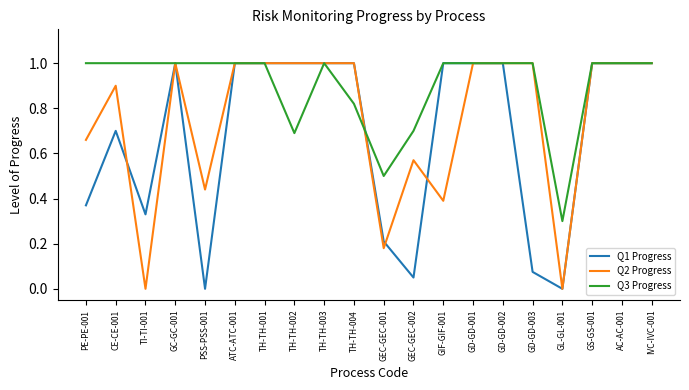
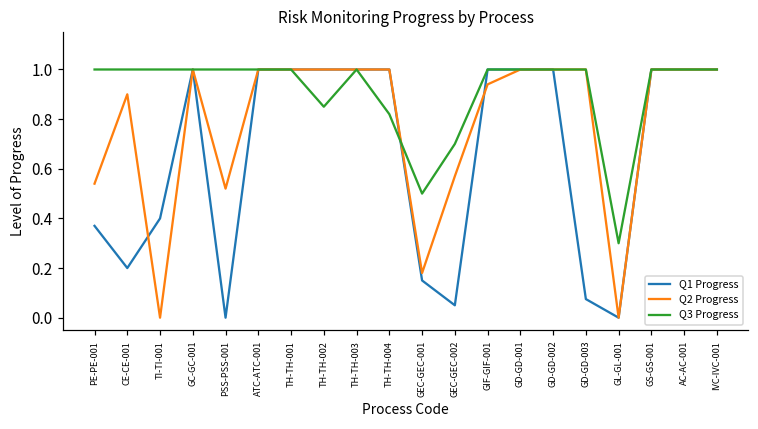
  {
    "Q1 Progress": {
      "PE-PE-001": 0.37,
-     "CE-CE-001": 0.7,
-     "TI-TI-001": 0.33,
+     "CE-CE-001": 0.2,
+     "TI-TI-001": 0.40,
      "PSS-PSS-001": 0.00,
-     "GEC-GEC-001": 0.21,
+     "GEC-GEC-001": 0.15,
      "GEC-GEC-002": 0.05,
      "GD-GD-003": 0.08
    },
    "Q2 Progress": {
-     "PE-PE-001": 0.66,
+     "PE-PE-001": 0.54,
      "CE-CE-001": 0.90,
      "TI-TI-001": 0.00,
-     "PSS-PSS-001": 0.44,
+     "PSS-PSS-001": 0.52,
      "GEC-GEC-001": 0.18,
      "GEC-GEC-002": 0.57,
-     "GIF-GIF-001": 0.39
+     "GIF-GIF-001": 0.94
    },
    "Q3 Progress": {
      "PE-PE-001": 1.00,
      "CE-CE-001": 1.00,
      "TI-TI-001": 1.00,
      "PSS-PSS-001": 1.00,
-     "TH-TH-002": 0.69,
+     "TH-TH-002": 0.85,
      "TH-TH-004": 0.82,
      "GEC-GEC-001": 0.50,
      "GEC-GEC-002": 0.70,
      "GL-GL-001": 0.30
    }
  }
